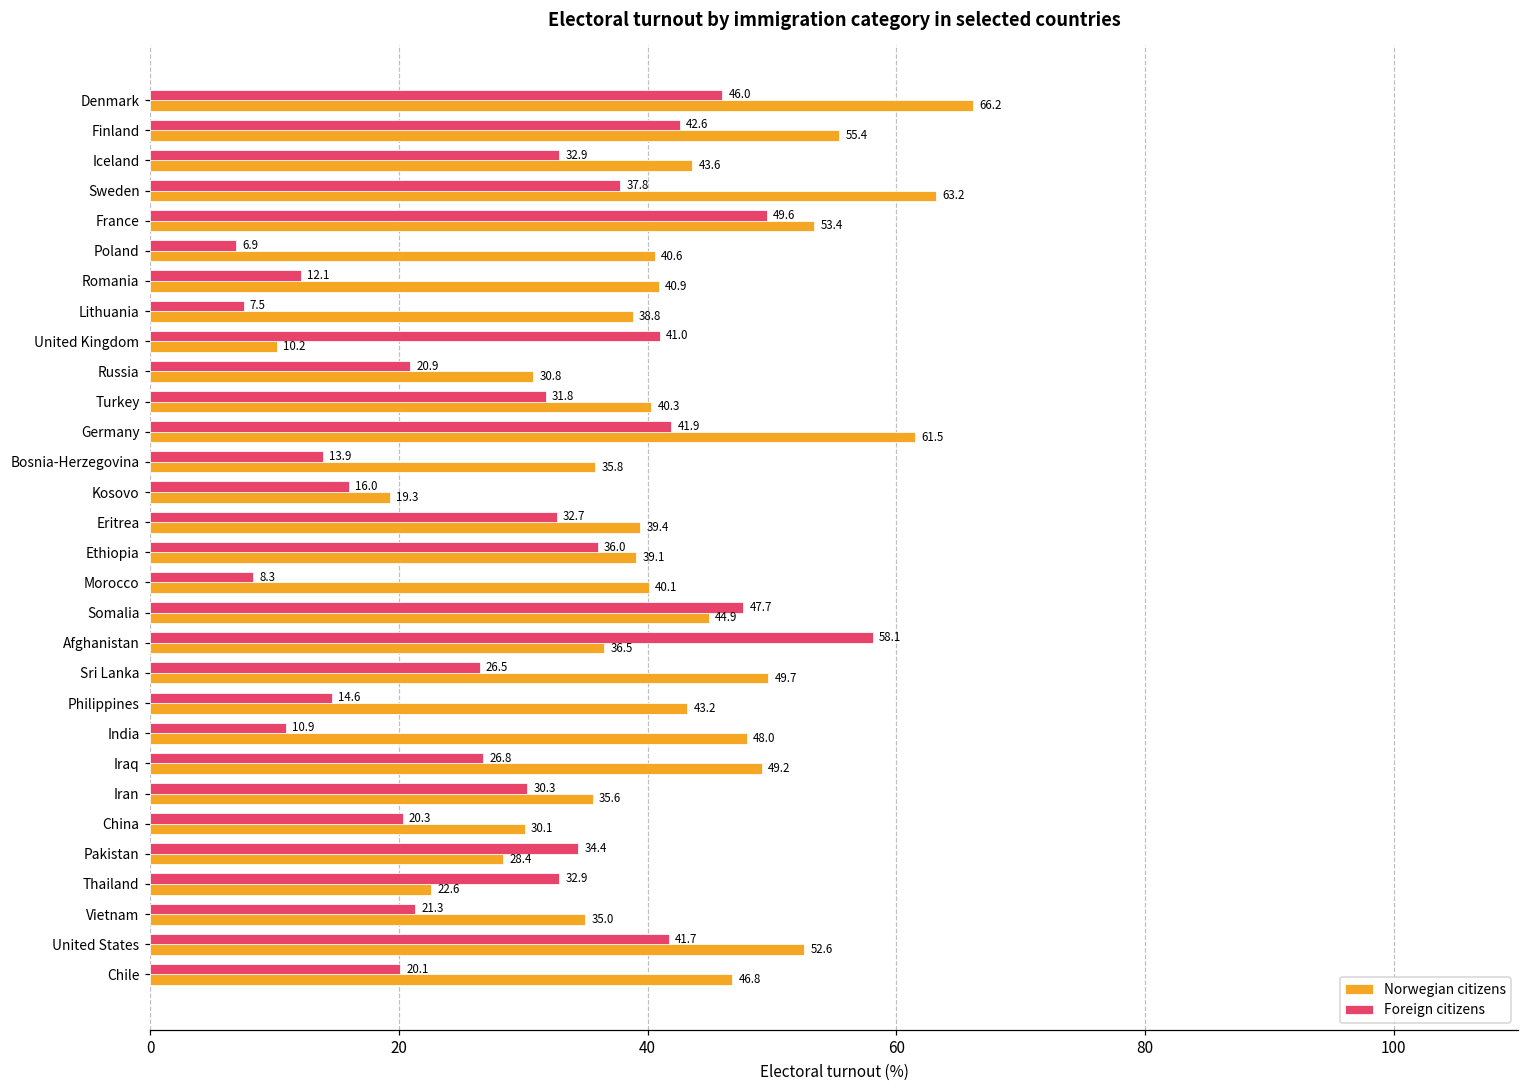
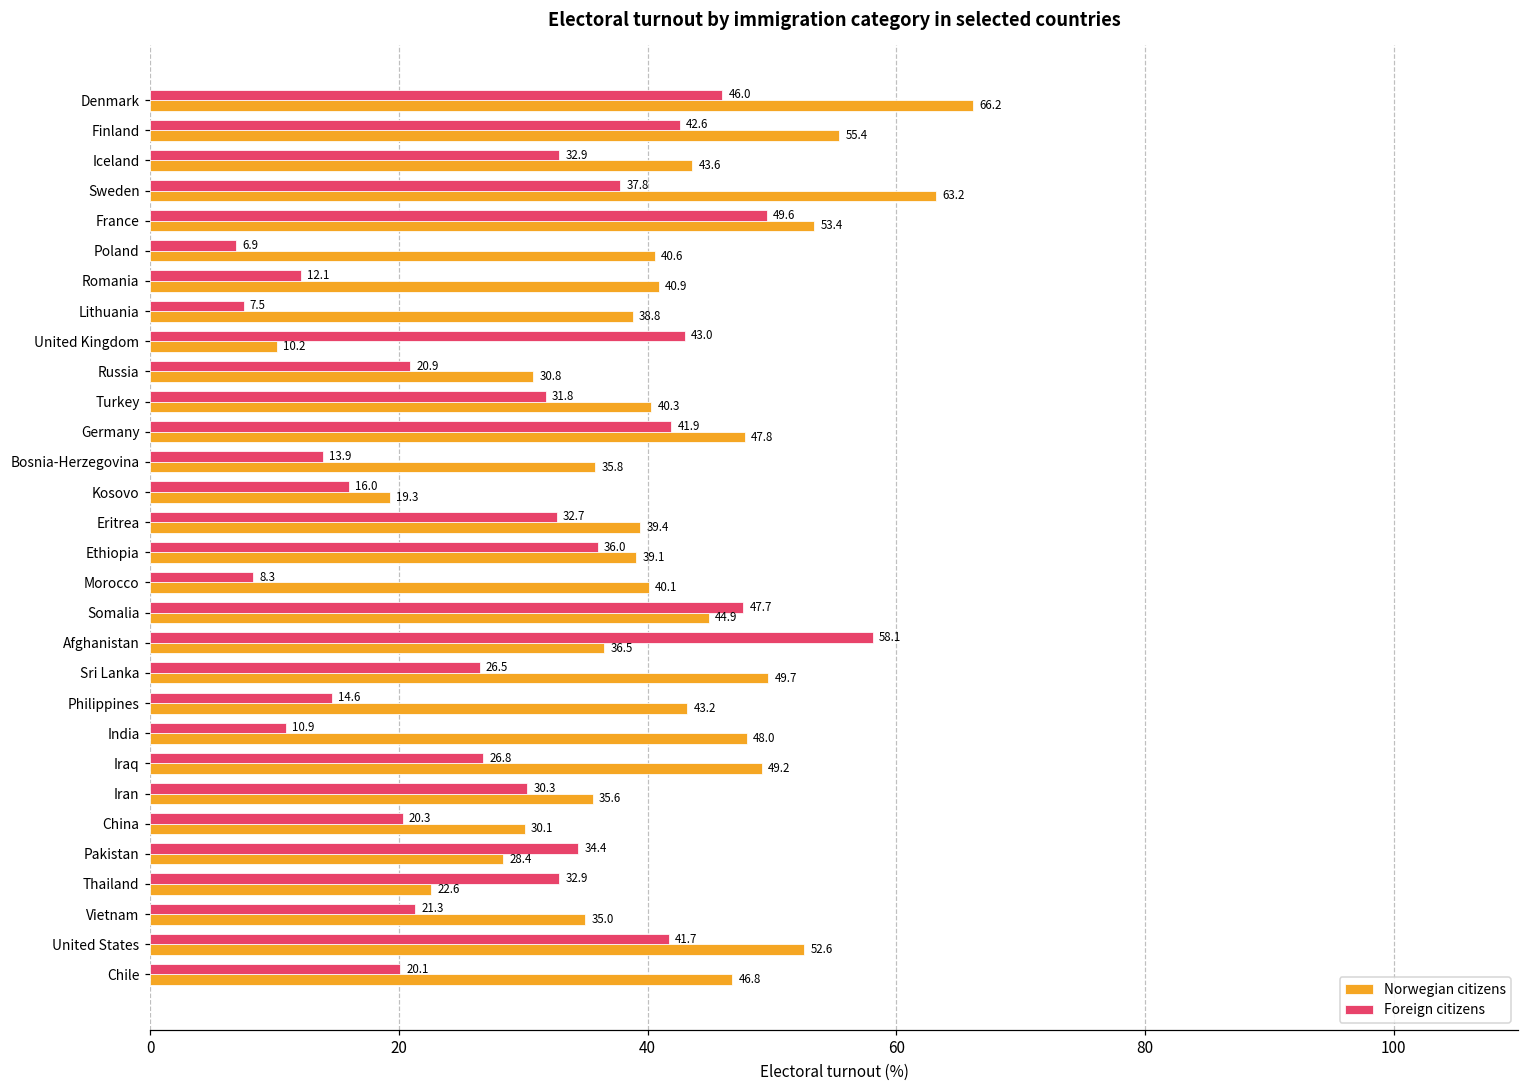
  {
    "Norwegian citizens": {
      "Denmark": 66.2,
      "Finland": 55.4,
      "Iceland": 43.6,
      "Sweden": 63.2,
      "France": 53.4,
      "Poland": 40.6,
      "Romania": 40.9,
      "Lithuania": 38.8,
      "United Kingdom": 10.2,
      "Russia": 30.8,
      "Turkey": 40.3,
-     "Germany": 61.5,
+     "Germany": 47.8,
      "Bosnia-Herzegovina": 35.8,
      "Kosovo": 19.3,
      "Eritrea": 39.4,
      "Ethiopia": 39.1,
      "Morocco": 40.1,
      "Somalia": 44.9,
      "Afghanistan": 36.5,
      "Sri Lanka": 49.7,
      "Philippines": 43.2,
      "India": 48.0,
      "Iraq": 49.2,
      "Iran": 35.6,
      "China": 30.1,
      "Pakistan": 28.4,
      "Thailand": 22.6,
      "Vietnam": 35.0,
      "United States": 52.6,
      "Chile": 46.8
    },
    "Foreign citizens": {
      "Denmark": 46.0,
      "Finland": 42.6,
      "Iceland": 32.9,
      "Sweden": 37.8,
      "France": 49.6,
      "Poland": 6.9,
      "Romania": 12.1,
      "Lithuania": 7.5,
-     "United Kingdom": 41.0,
+     "United Kingdom": 43.0,
      "Russia": 20.9,
      "Turkey": 31.8,
      "Germany": 41.9,
      "Bosnia-Herzegovina": 13.9,
      "Kosovo": 16.0,
      "Eritrea": 32.7,
      "Ethiopia": 36.0,
      "Morocco": 8.3,
      "Somalia": 47.7,
      "Afghanistan": 58.1,
      "Sri Lanka": 26.5,
      "Philippines": 14.6,
      "India": 10.9,
      "Iraq": 26.8,
      "Iran": 30.3,
      "China": 20.3,
      "Pakistan": 34.4,
      "Thailand": 32.9,
      "Vietnam": 21.3,
      "United States": 41.7,
      "Chile": 20.1
    }
  }
